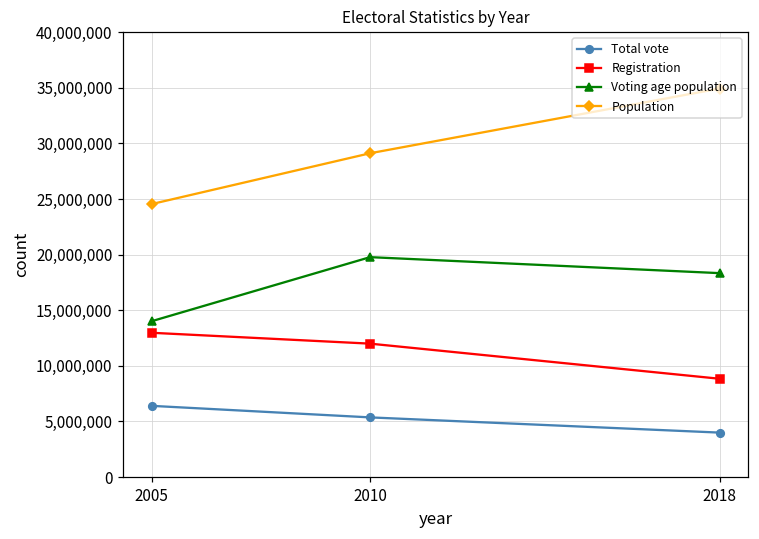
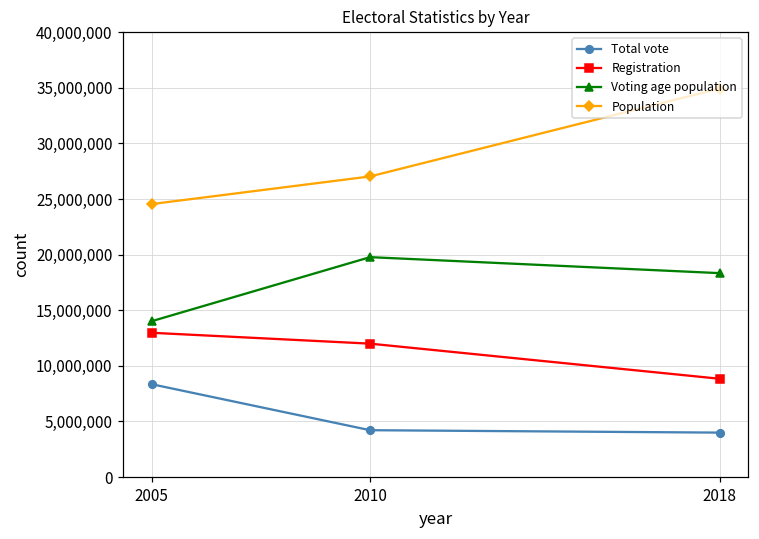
  {
    "Total vote": {
-     "2005": "6,400,000",
-     "2010": "5,400,000",
+     "2005": "8,400,000",
+     "2010": "4,200,000",
      "2018": "4,000,000"
    },
    "Registration": {
      "2005": "13,000,000",
      "2010": "12,000,000",
      "2018": "8,800,000"
    },
    "Voting age population": {
      "2005": "14,000,000",
      "2010": "19,800,000",
      "2018": "18,300,000"
    },
    "Population": {
      "2005": "24,600,000",
-     "2010": "29,100,000"
+     "2010": "27,000,000"
    }
  }
